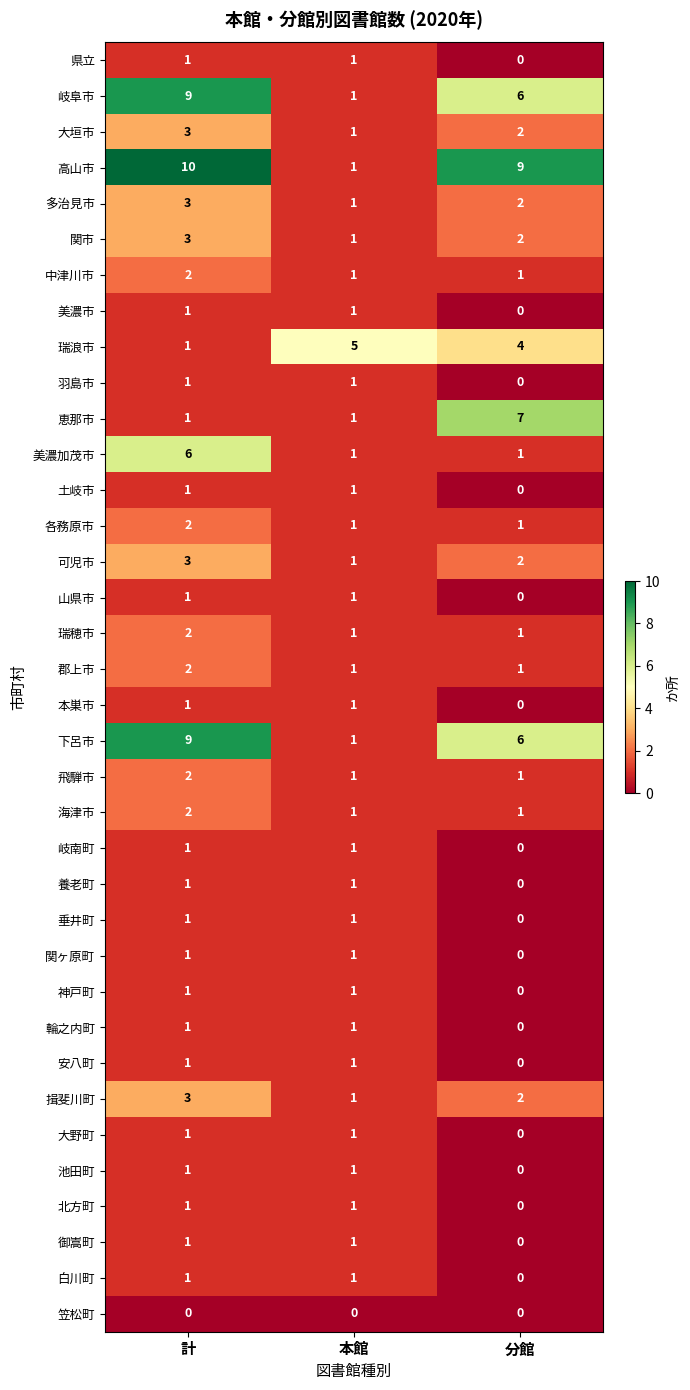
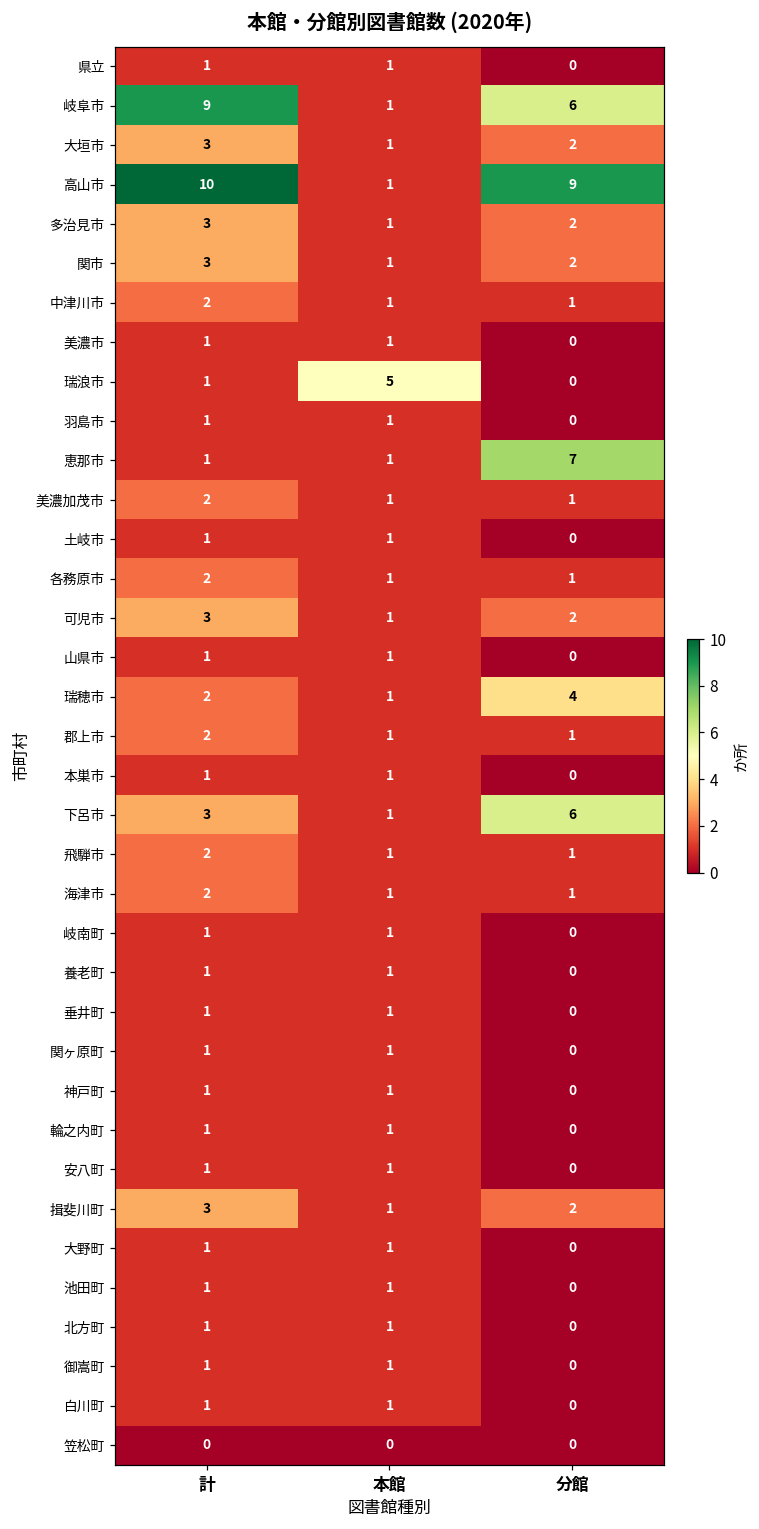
  {
    "県立": {
      "計": 1,
      "本館": 1,
      "分館": 0
    },
    "岐阜市": {
      "計": 9,
      "本館": 1,
      "分館": 6
    },
    "大垣市": {
      "計": 3,
      "本館": 1,
      "分館": 2
    },
    "高山市": {
      "計": 10,
      "本館": 1,
      "分館": 9
    },
    "多治見市": {
      "計": 3,
      "本館": 1,
      "分館": 2
    },
    "関市": {
      "計": 3,
      "本館": 1,
      "分館": 2
    },
    "中津川市": {
      "計": 2,
      "本館": 1,
      "分館": 1
    },
    "美濃市": {
      "計": 1,
      "本館": 1,
      "分館": 0
    },
    "瑞浪市": {
      "計": 1,
      "本館": 5,
-     "分館": 4
+     "分館": 0
    },
    "羽島市": {
      "計": 1,
      "本館": 1,
      "分館": 0
    },
    "恵那市": {
      "計": 1,
      "本館": 1,
      "分館": 7
    },
    "美濃加茂市": {
-     "計": 6,
+     "計": 2,
      "本館": 1,
      "分館": 1
    },
    "土岐市": {
      "計": 1,
      "本館": 1,
      "分館": 0
    },
    "各務原市": {
      "計": 2,
      "本館": 1,
      "分館": 1
    },
    "可児市": {
      "計": 3,
      "本館": 1,
      "分館": 2
    },
    "山県市": {
      "計": 1,
      "本館": 1,
      "分館": 0
    },
    "瑞穂市": {
      "計": 2,
      "本館": 1,
-     "分館": 1
+     "分館": 4
    },
    "郡上市": {
      "計": 2,
      "本館": 1,
      "分館": 1
    },
    "本巣市": {
      "計": 1,
      "本館": 1,
      "分館": 0
    },
    "下呂市": {
-     "計": 9,
+     "計": 3,
      "本館": 1,
      "分館": 6
    },
    "飛騨市": {
      "計": 2,
      "本館": 1,
      "分館": 1
    },
    "海津市": {
      "計": 2,
      "本館": 1,
      "分館": 1
    },
    "岐南町": {
      "計": 1,
      "本館": 1,
      "分館": 0
    },
    "養老町": {
      "計": 1,
      "本館": 1,
      "分館": 0
    },
    "垂井町": {
      "計": 1,
      "本館": 1,
      "分館": 0
    },
    "関ヶ原町": {
      "計": 1,
      "本館": 1,
      "分館": 0
    },
    "神戸町": {
      "計": 1,
      "本館": 1,
      "分館": 0
    },
    "輪之内町": {
      "計": 1,
      "本館": 1,
      "分館": 0
    },
    "安八町": {
      "計": 1,
      "本館": 1,
      "分館": 0
    },
    "揖斐川町": {
      "計": 3,
      "本館": 1,
      "分館": 2
    },
    "大野町": {
      "計": 1,
      "本館": 1,
      "分館": 0
    },
    "池田町": {
      "計": 1,
      "本館": 1,
      "分館": 0
    },
    "北方町": {
      "計": 1,
      "本館": 1,
      "分館": 0
    },
    "御嵩町": {
      "計": 1,
      "本館": 1,
      "分館": 0
    },
    "白川町": {
      "計": 1,
      "本館": 1,
      "分館": 0
    },
    "笠松町": {
      "計": 0,
      "本館": 0,
      "分館": 0
    }
  }
